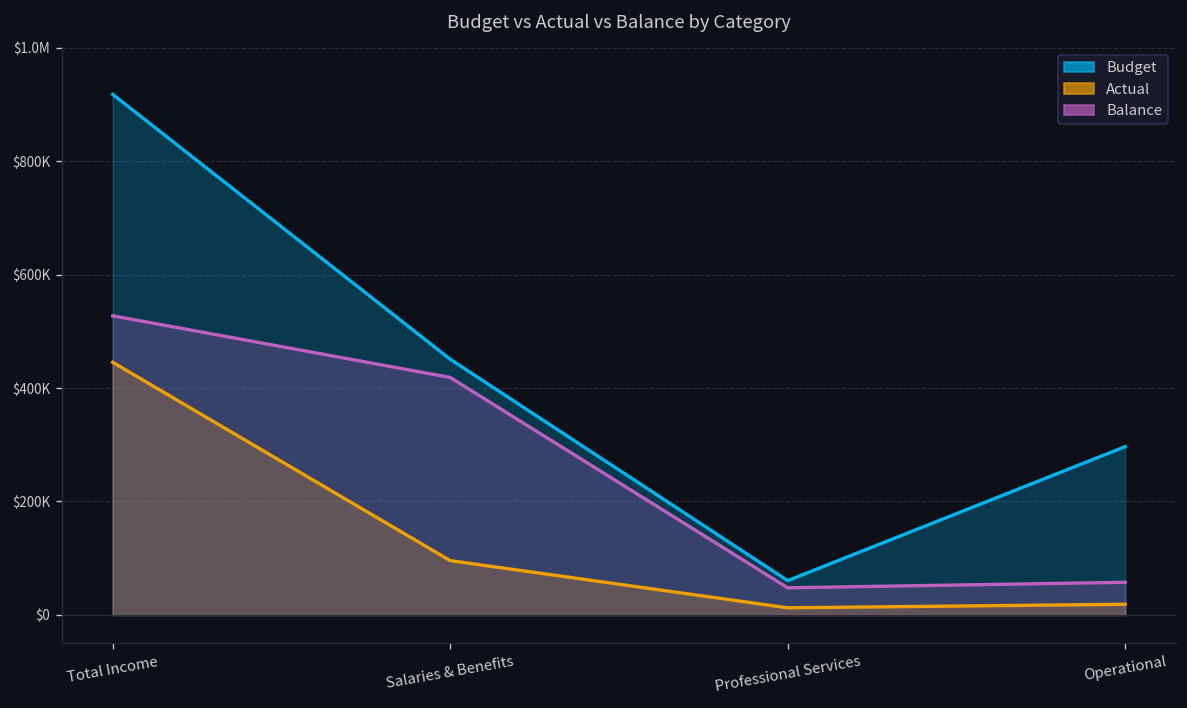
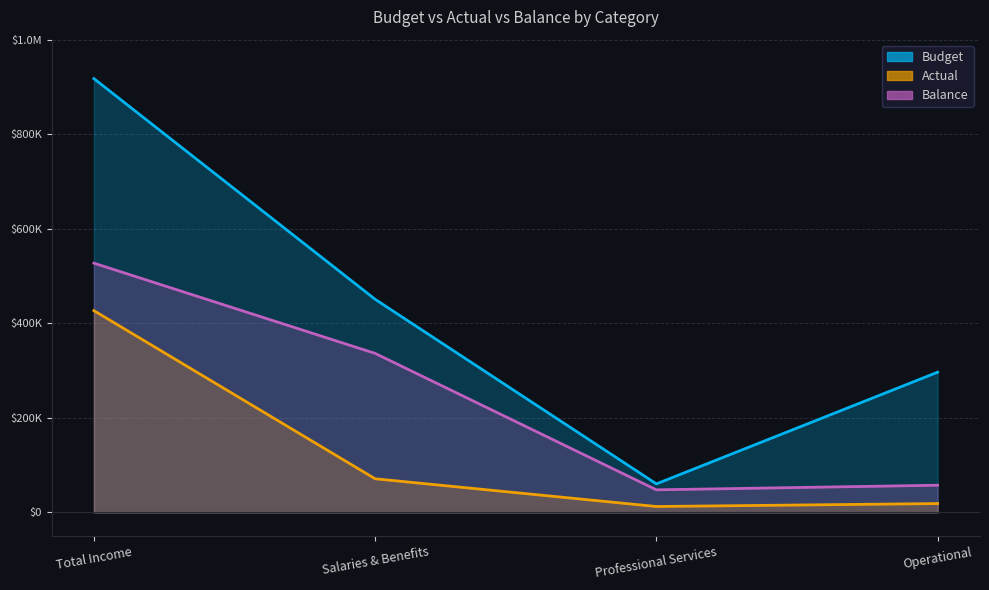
  {
    "Budget": {
      "Total Income": "$920000",
      "Salaries & Benefits": "$450000",
      "Professional Services": "$60000",
      "Operational": "$300000"
    },
    "Actual": {
-     "Total Income": "$450000",
-     "Salaries & Benefits": "$100000",
+     "Total Income": "$430000",
+     "Salaries & Benefits": "$70000",
      "Professional Services": "$10000",
      "Operational": "$20000"
    },
    "Balance": {
      "Total Income": "$530000",
-     "Salaries & Benefits": "$420000",
+     "Salaries & Benefits": "$340000",
      "Professional Services": "$50000",
      "Operational": "$60000"
    }
  }
